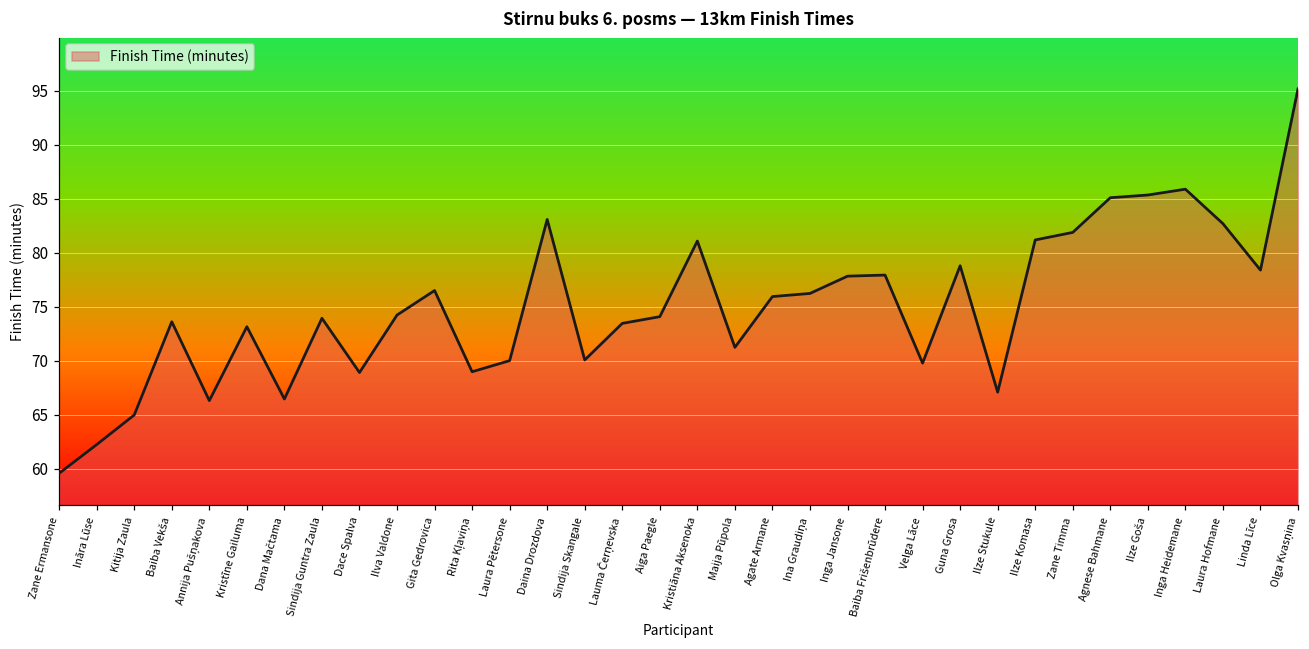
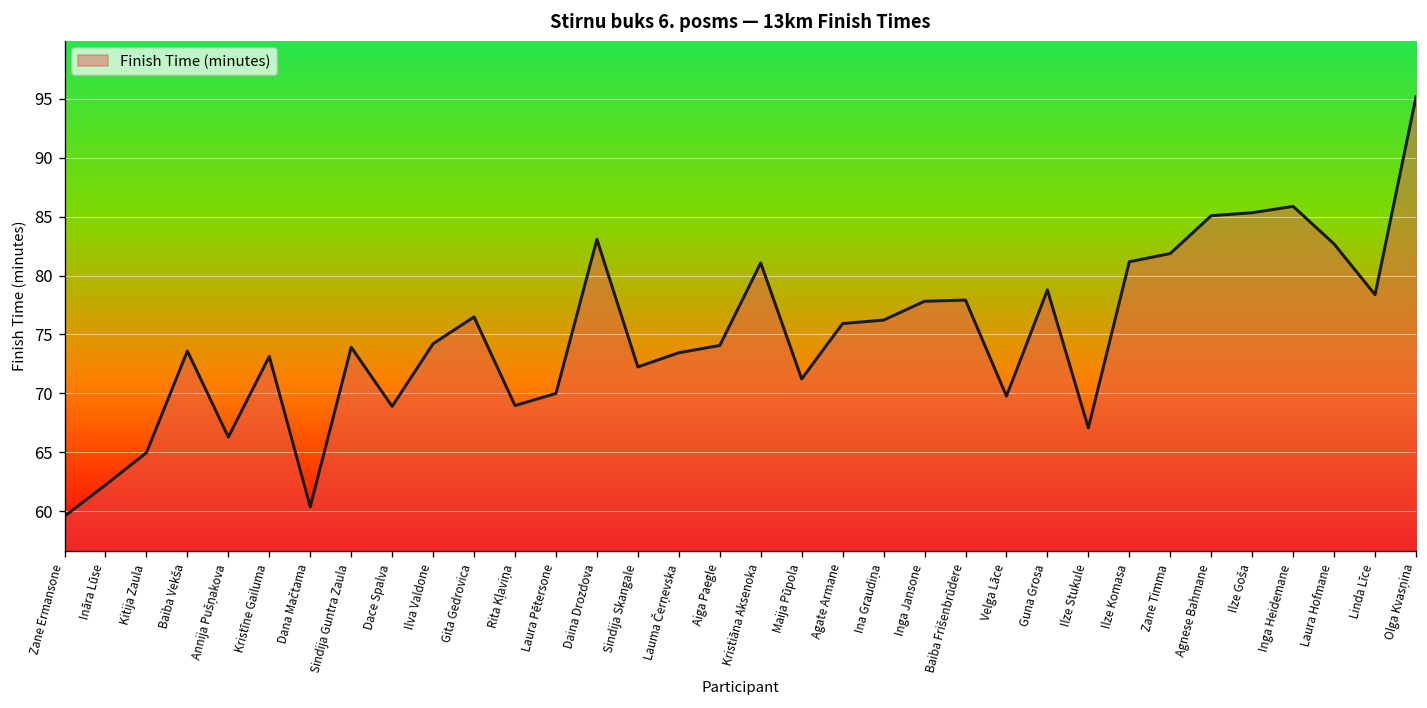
  {
    "Zane Ermansone": 60,
    "Ināra Lūse": 62,
    "Kitija Zaula": 65,
    "Baiba Vekša": 74,
    "Annija Pušņakova": 66,
    "Kristīne Gailuma": 73,
-   "Dana Mačtama": 66,
+   "Dana Mačtama": 60,
    "Sindija Guntra Zaula": 74,
    "Dace Spalva": 69,
    "Ilva Valdone": 74,
    "Gita Gedrovica": 76,
    "Rita Kļaviņa": 69,
    "Laura Pētersone": 70,
    "Daina Drozdova": 83,
-   "Sindija Skangale": 70,
+   "Sindija Skangale": 72,
    "Lauma Čerņevska": 73,
    "Aiga Paegle": 74,
    "Kristiāna Aksenoka": 81,
    "Maija Pūpola": 71,
    "Agate Armane": 76,
    "Ina Graudiņa": 76,
    "Inga Jansone": 78,
    "Baiba Frišenbrūdere": 78,
    "Velga Lāce": 70,
    "Guna Grosa": 79,
    "Ilze Stukule": 67,
    "Ilze Komasa": 81,
    "Zane Timma": 82,
    "Agnese Bahmane": 85,
    "Ilze Goša": 85,
    "Inga Heidemane": 86,
    "Laura Hofmane": 83,
    "Linda Līce": 78,
    "Olga Kvasņina": 95
  }
